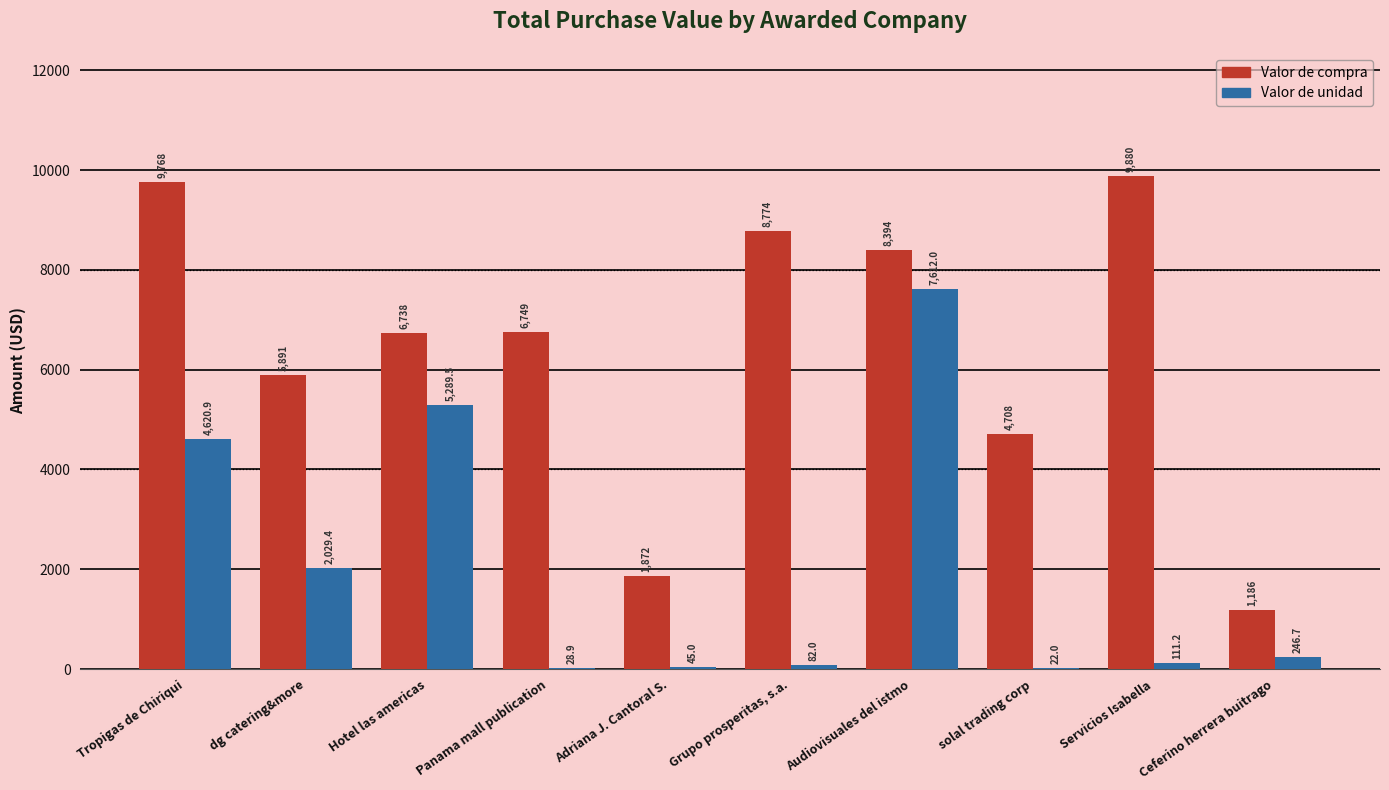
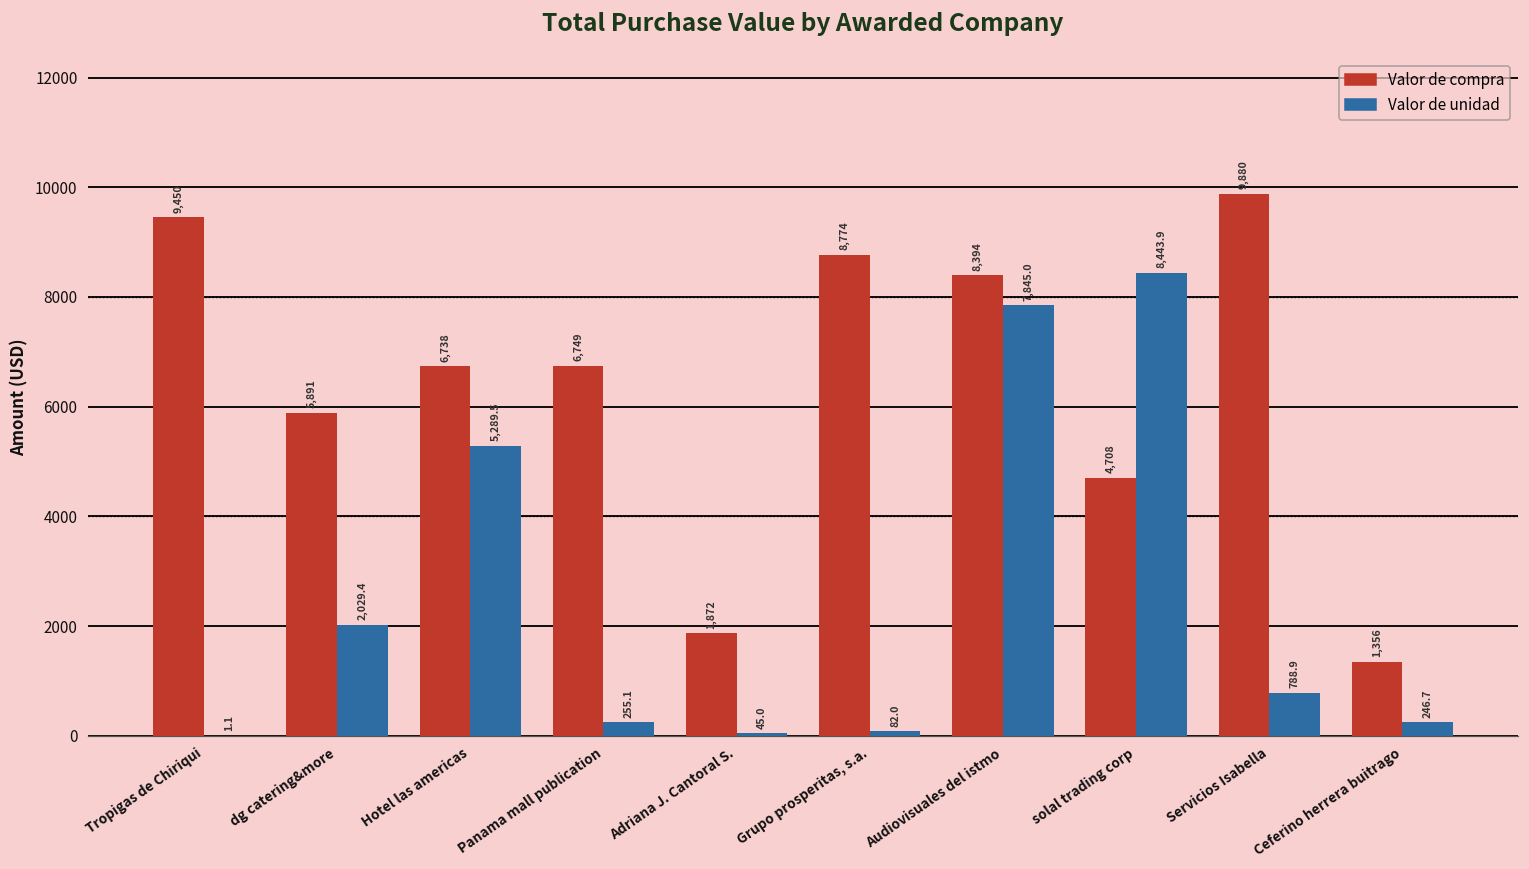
  {
    "Valor de compra": {
-     "Tropigas de Chiriqui": "9,768",
+     "Tropigas de Chiriqui": "9,450",
      "dg catering&more": "5,891",
      "Hotel las americas": "6,738",
      "Panama mall publication": "6,749",
      "Adriana J. Cantoral S.": "1,872",
      "Grupo prosperitas, s.a.": "8,774",
      "Audiovisuales del istmo": "8,394",
      "solal trading corp": "4,708",
      "Servicios Isabella": "9,880",
-     "Ceferino herrera buitrago": "1,186"
+     "Ceferino herrera buitrago": "1,356"
    },
    "Valor de unidad": {
-     "Tropigas de Chiriqui": "4,620.9",
+     "Tropigas de Chiriqui": "1.1",
      "dg catering&more": "2,029.4",
      "Hotel las americas": "5,289.5",
-     "Panama mall publication": "28.9",
+     "Panama mall publication": "255.1",
      "Adriana J. Cantoral S.": "45.0",
      "Grupo prosperitas, s.a.": "82.0",
-     "Audiovisuales del istmo": "7,612.0",
-     "solal trading corp": "22.0",
-     "Servicios Isabella": "111.2",
+     "Audiovisuales del istmo": "7,845.0",
+     "solal trading corp": "8,443.9",
+     "Servicios Isabella": "788.9",
      "Ceferino herrera buitrago": "246.7"
    }
  }
